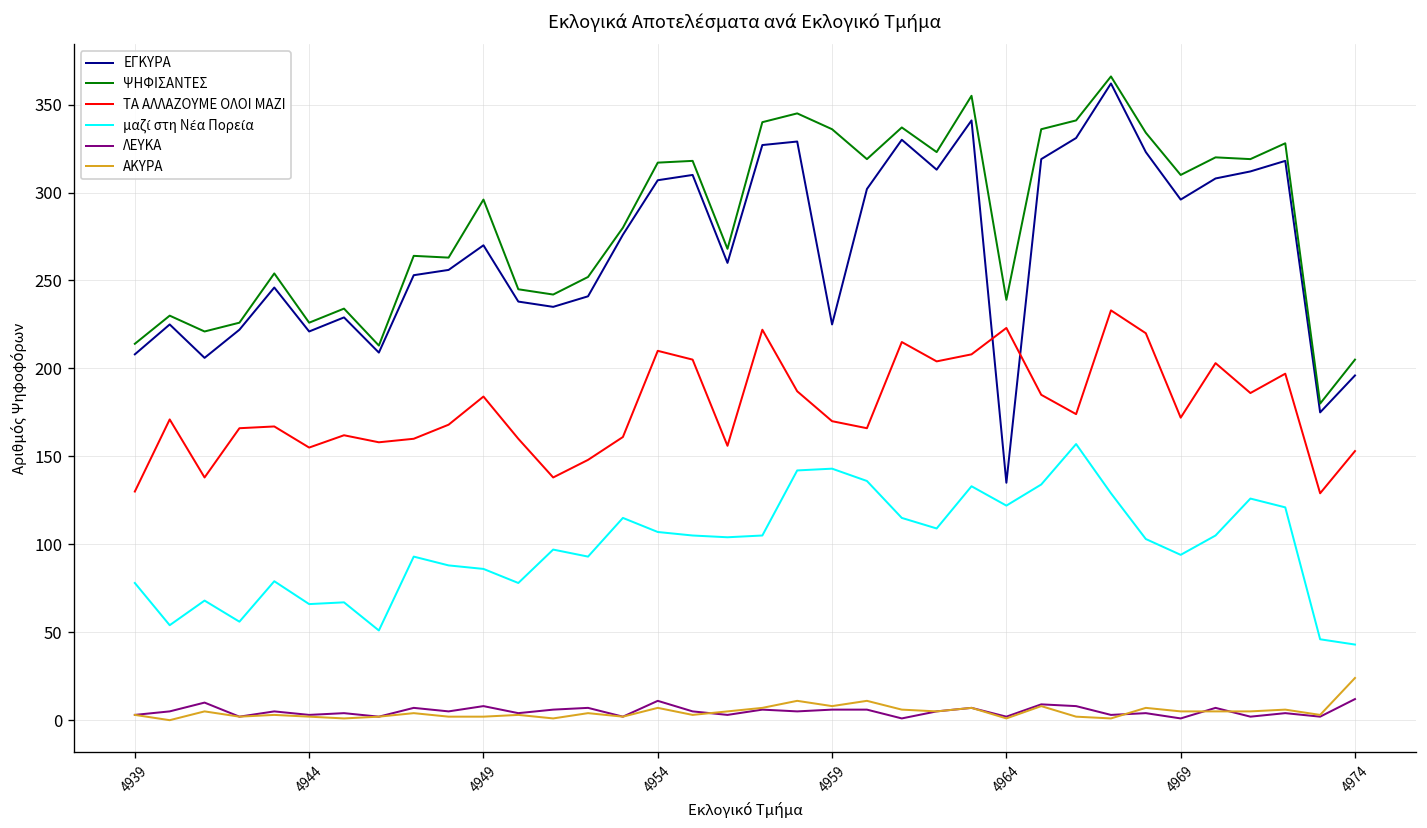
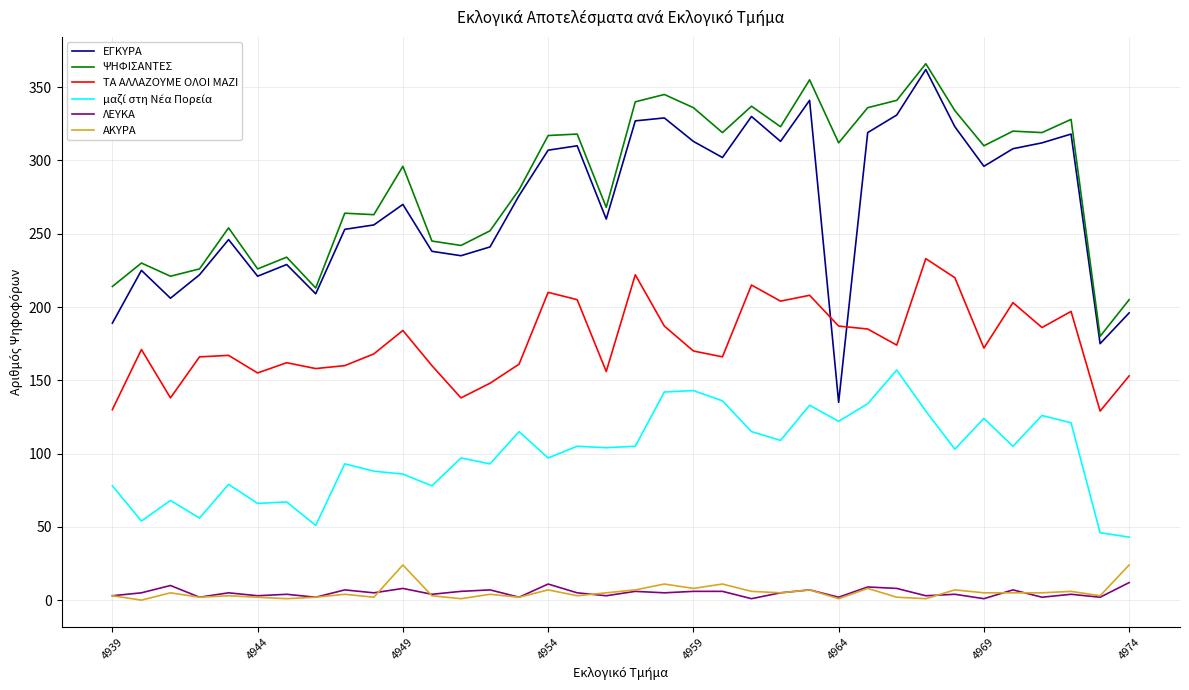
  {
    "ΕΓΚΥΡΑ": {
-     "4939": 208,
+     "4939": 189,
      "4944": 221,
      "4949": 270,
      "4954": 307,
-     "4959": 225,
+     "4959": 313,
      "4964": 135,
      "4969": 296,
      "4974": 196
    },
    "ΨΗΦΙΣΑΝΤΕΣ": {
      "4939": 214,
      "4944": 226,
      "4949": 296,
      "4954": 317,
      "4959": 336,
-     "4964": 239,
+     "4964": 312,
      "4969": 310,
      "4974": 205
    },
    "ΤΑ ΑΛΛΑΖΟΥΜΕ ΟΛΟΙ ΜΑΖΙ": {
      "4939": 130,
      "4944": 155,
      "4949": 184,
      "4954": 210,
      "4959": 170,
-     "4964": 223,
+     "4964": 187,
      "4969": 172,
      "4974": 153
    },
    "μαζί στη Νέα Πορεία": {
      "4939": 78,
      "4944": 66,
      "4949": 86,
-     "4954": 107,
+     "4954": 97,
      "4959": 143,
      "4964": 122,
-     "4969": 94,
+     "4969": 124,
      "4974": 43
    },
    "ΛΕΥΚΑ": {
      "4949": 8,
      "4954": 11,
      "4959": 6,
      "4969": 1,
      "4974": 12
    },
    "ΑΚΥΡΑ": {
-     "4949": 2,
+     "4949": 24,
      "4954": 7,
      "4959": 8,
      "4969": 5,
      "4974": 24
    }
  }
